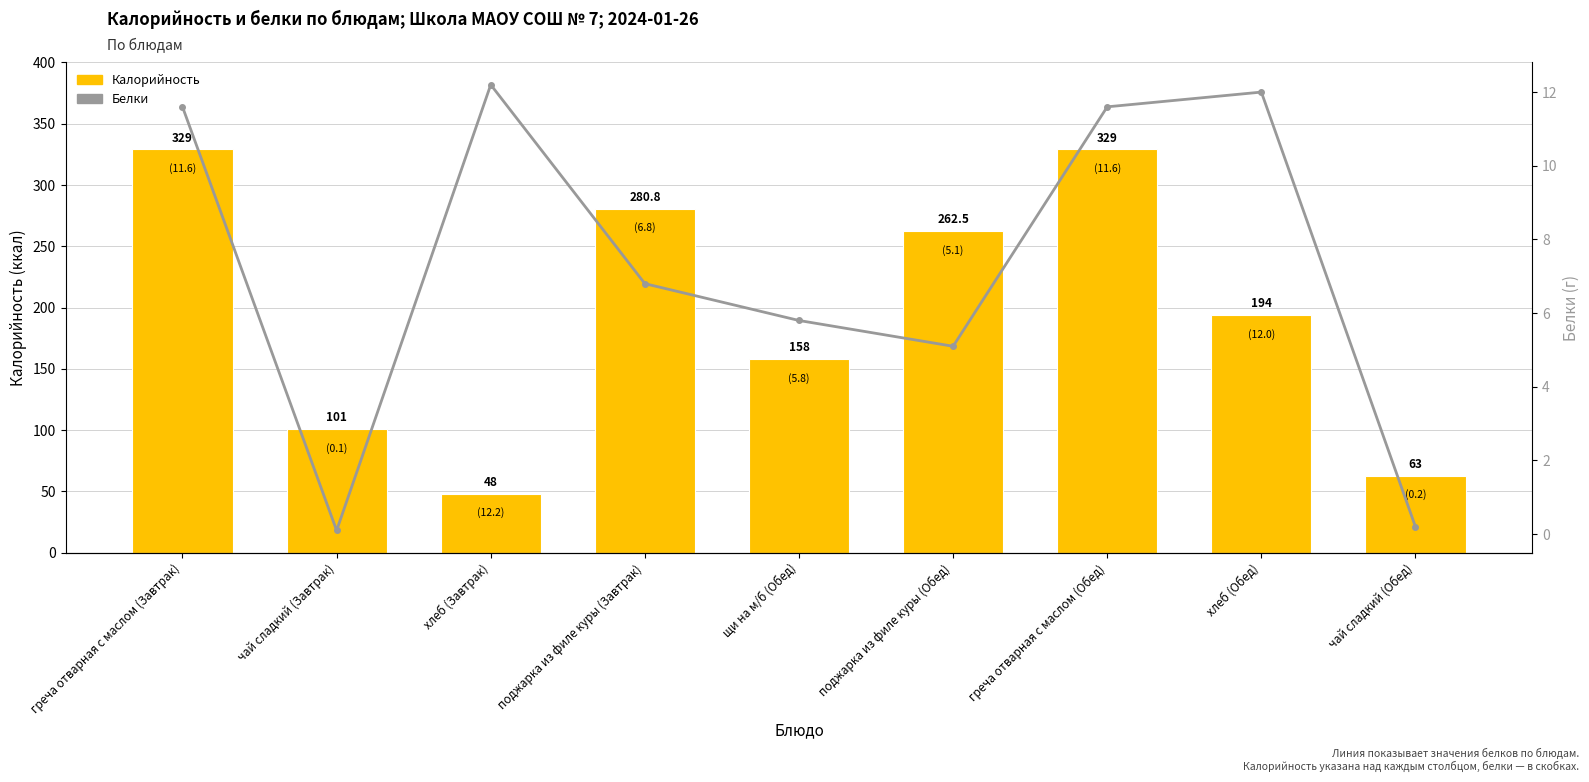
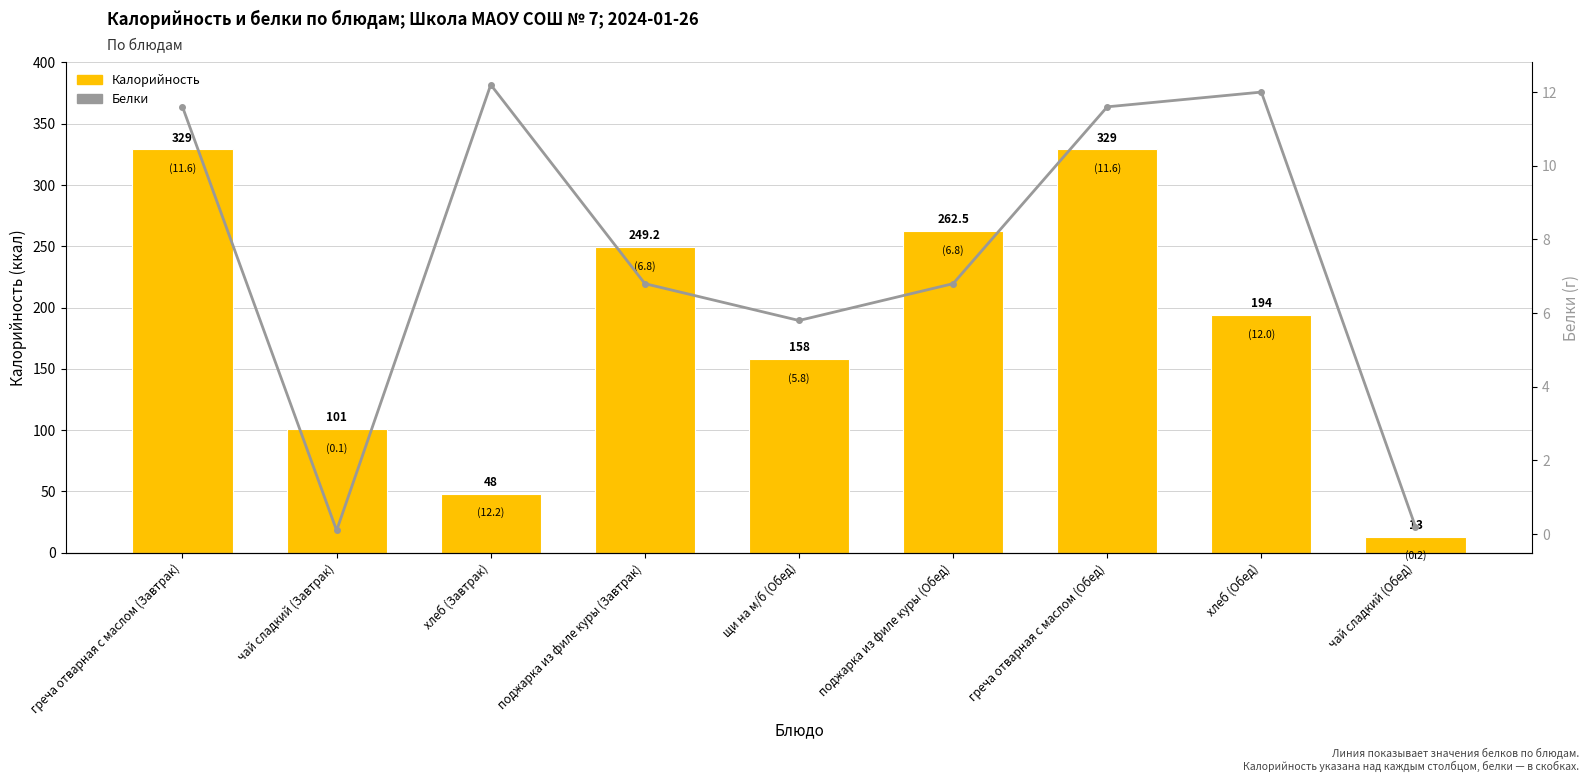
  {
    "Калорийность": {
      "греча отварная с маслом (Завтрак)": "329",
      "чай сладкий (Завтрак)": "101",
      "хлеб (Завтрак)": "48",
-     "поджарка из филе куры (Завтрак)": "280.8",
+     "поджарка из филе куры (Завтрак)": "249.2",
      "щи на м/б (Обед)": "158",
      "поджарка из филе куры (Обед)": "262.5",
      "греча отварная с маслом (Обед)": "329",
      "хлеб (Обед)": "194",
-     "чай сладкий (Обед)": "63"
+     "чай сладкий (Обед)": "13"
    },
    "Белки": {
-     "поджарка из филе куры (Обед)": "(5.1)"
+     "поджарка из филе куры (Обед)": "(6.8)"
    }
  }
